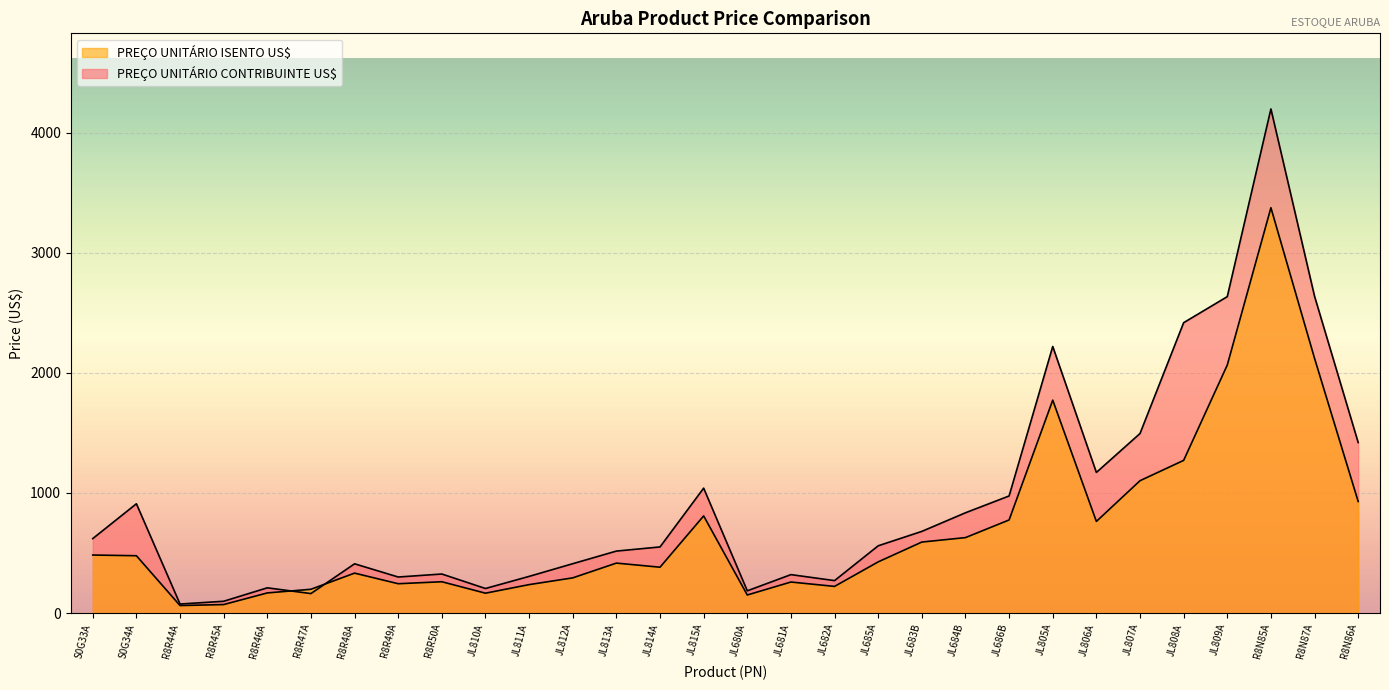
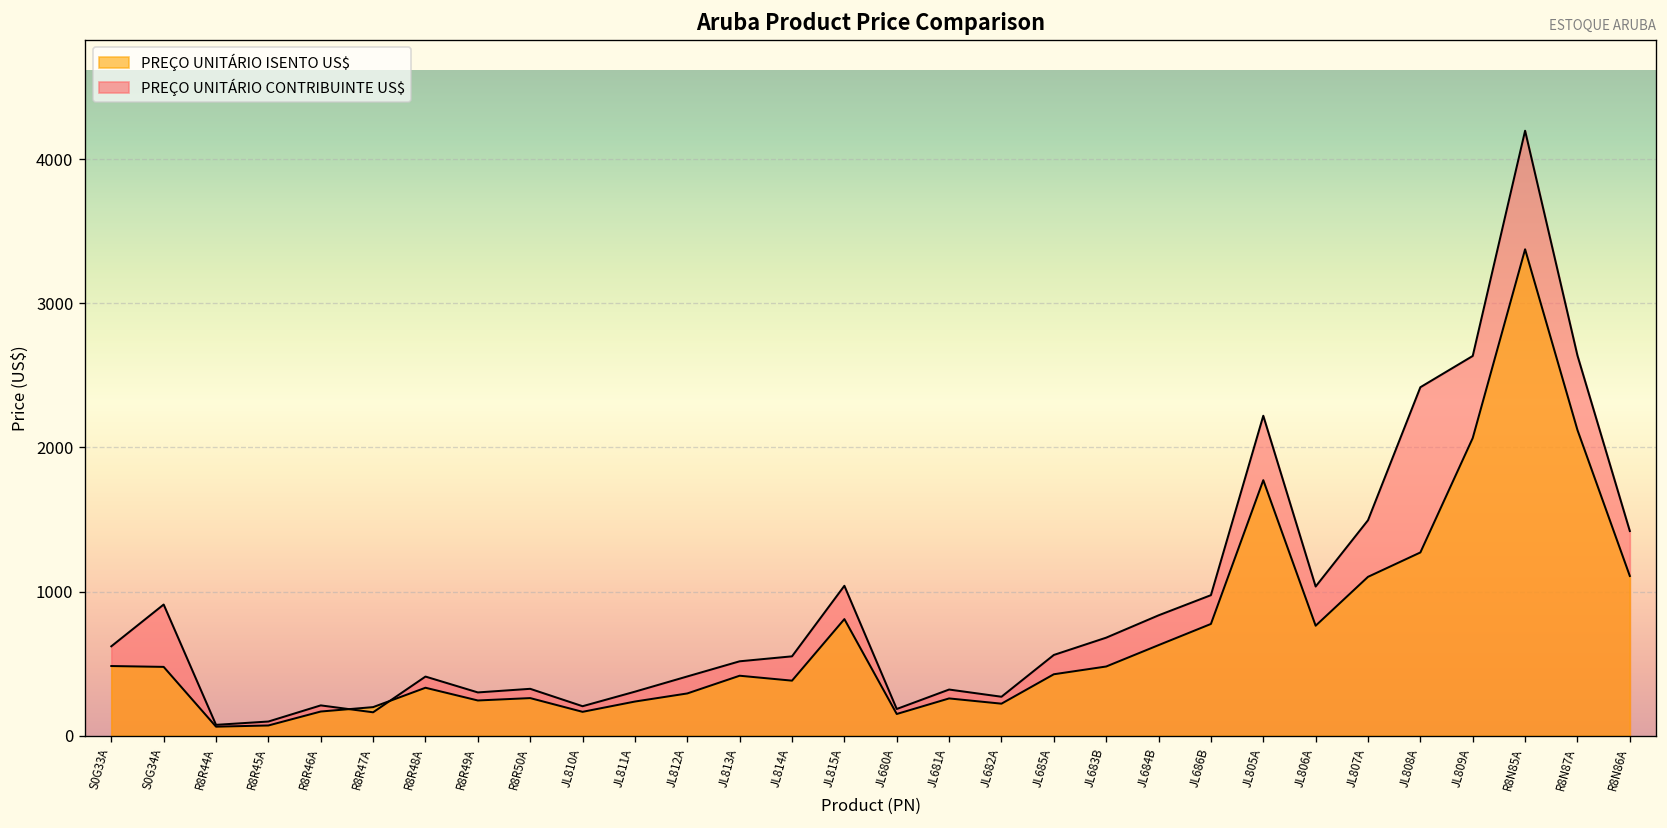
  {
    "PREÇO UNITÁRIO ISENTO US$": {
      "S0G33A": 480,
      "S0G34A": 480,
      "R8R45A": 70,
      "R8R46A": 170,
      "R8R47A": 200,
      "R8R48A": 330,
      "R8R49A": 240,
      "R8R50A": 260,
      "JL810A": 170,
      "JL811A": 240,
      "JL812A": 290,
      "JL813A": 420,
      "JL814A": 380,
      "JL815A": 810,
      "JL680A": 150,
      "JL681A": 260,
      "JL682A": 220,
      "JL685A": 430,
-     "JL683B": 590,
+     "JL683B": 480,
      "JL684B": 630,
      "JL686B": 780,
      "JL805A": 1770,
      "JL806A": 760,
      "JL807A": 1100,
      "JL808A": 1270,
      "JL809A": 2070,
      "R8N85A": 3380,
      "R8N87A": 2120,
-     "R8N86A": 930
+     "R8N86A": 1110
    },
    "PREÇO UNITÁRIO CONTRIBUINTE US$": {
      "S0G33A": 620,
      "S0G34A": 910,
      "R8R45A": 100,
      "R8R46A": 210,
      "R8R47A": 160,
      "R8R48A": 410,
      "R8R49A": 300,
      "R8R50A": 330,
      "JL810A": 200,
      "JL811A": 310,
      "JL812A": 410,
      "JL813A": 520,
      "JL814A": 550,
      "JL815A": 1040,
      "JL680A": 190,
      "JL681A": 320,
      "JL682A": 270,
      "JL685A": 560,
      "JL683B": 680,
      "JL684B": 840,
      "JL686B": 980,
      "JL805A": 2220,
-     "JL806A": 1170,
+     "JL806A": 1040,
      "JL807A": 1500,
      "JL808A": 2420,
      "JL809A": 2640,
      "R8N85A": 4200,
      "R8N87A": 2640,
      "R8N86A": 1420
    }
  }
